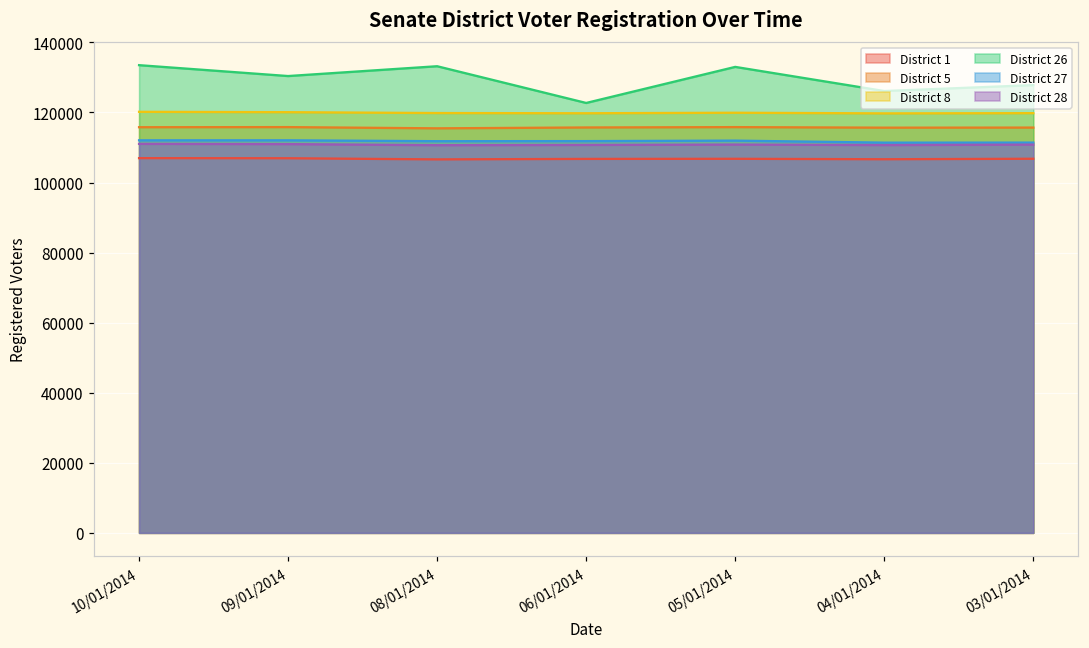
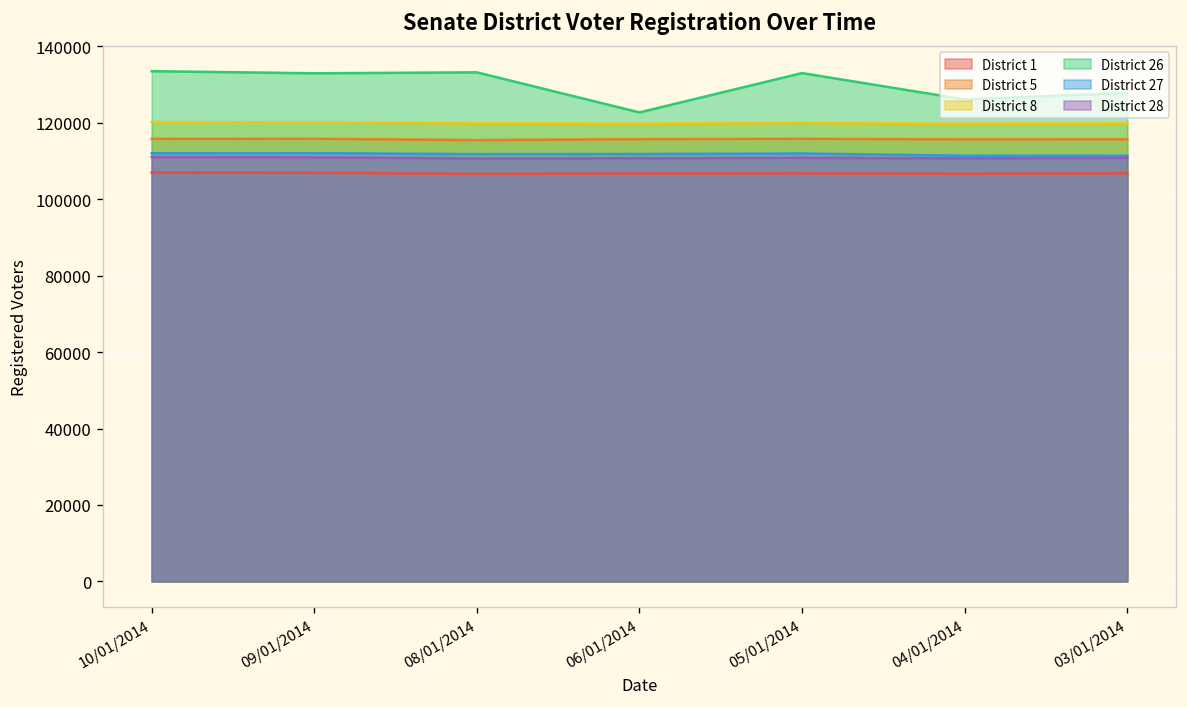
  {
    "District 26": {
      "10/01/2014": 134000,
-     "09/01/2014": 130000,
+     "09/01/2014": 133000,
      "08/01/2014": 133000,
      "06/01/2014": 123000,
      "05/01/2014": 133000
    },
    "District 27": {
      "10/01/2014": 112000,
      "09/01/2014": 112000,
      "08/01/2014": 112000,
      "06/01/2014": 112000,
      "05/01/2014": 112000
    },
    "District 28": {
      "10/01/2014": 111000,
      "09/01/2014": 111000,
      "08/01/2014": 111000,
      "06/01/2014": 111000,
      "05/01/2014": 111000
    }
  }
